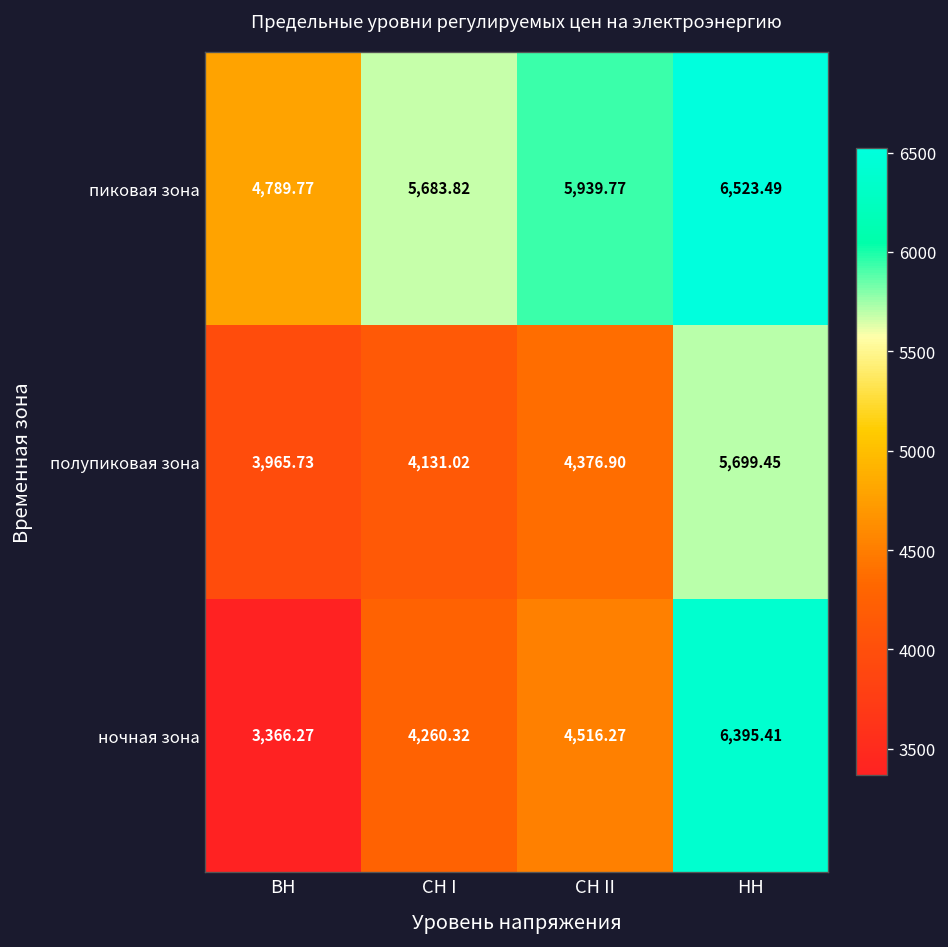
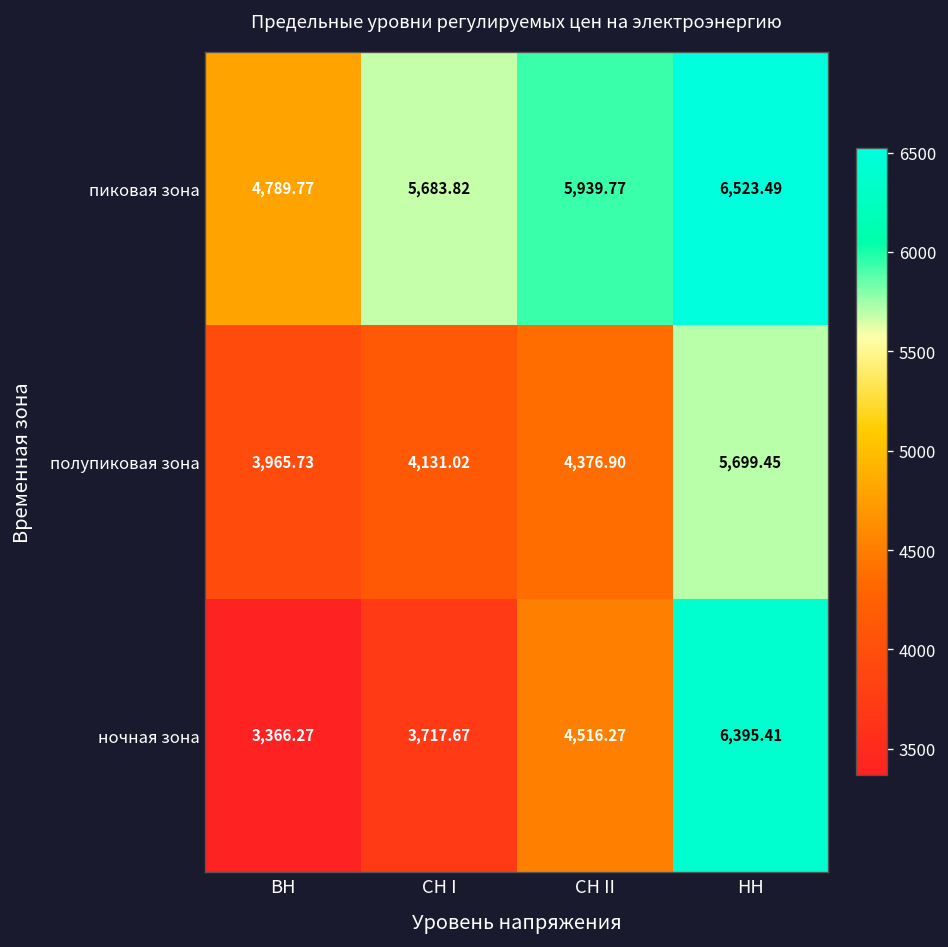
  {
    "пиковая зона": {
      "ВН": "4,789.77",
      "СН I": "5,683.82",
      "СН II": "5,939.77",
      "НН": "6,523.49"
    },
    "полупиковая зона": {
      "ВН": "3,965.73",
      "СН I": "4,131.02",
      "СН II": "4,376.90",
      "НН": "5,699.45"
    },
    "ночная зона": {
      "ВН": "3,366.27",
-     "СН I": "4,260.32",
+     "СН I": "3,717.67",
      "СН II": "4,516.27",
      "НН": "6,395.41"
    }
  }
